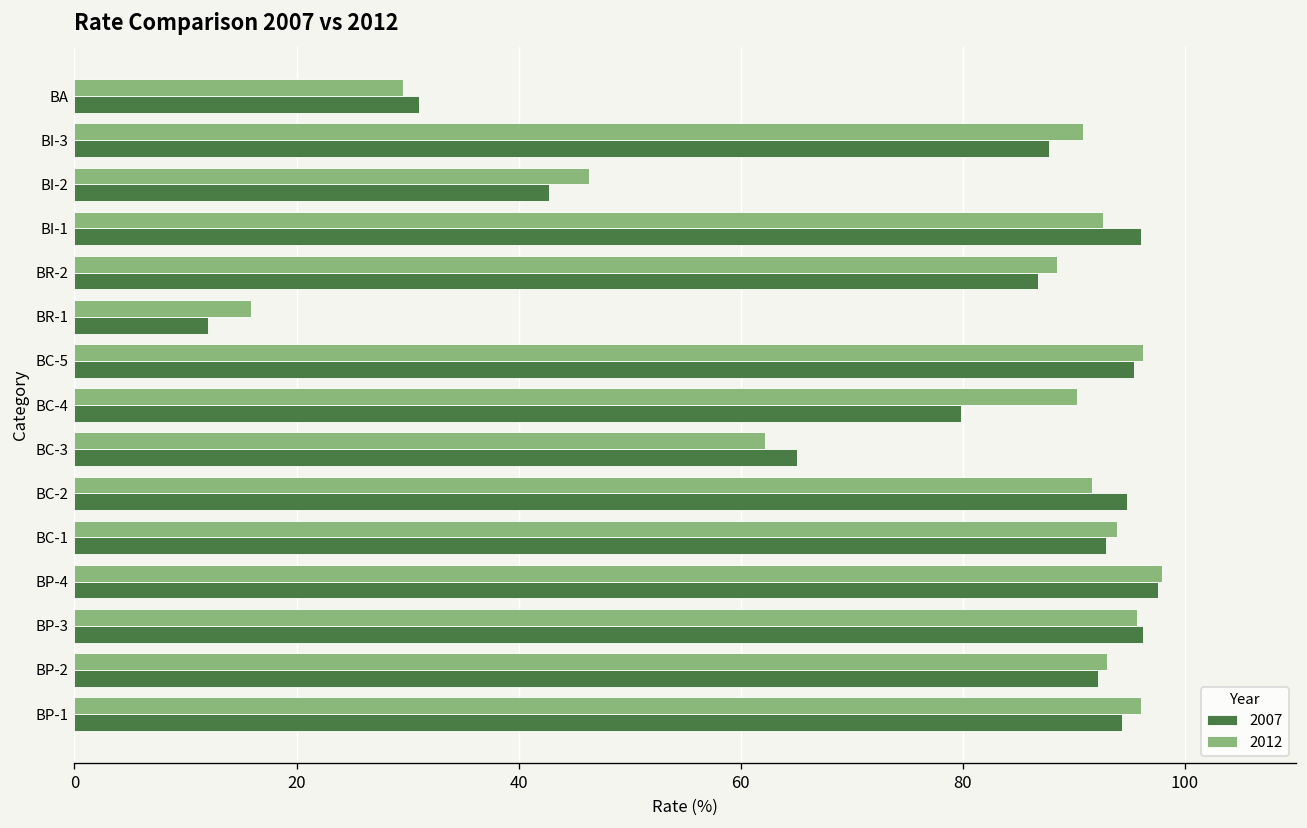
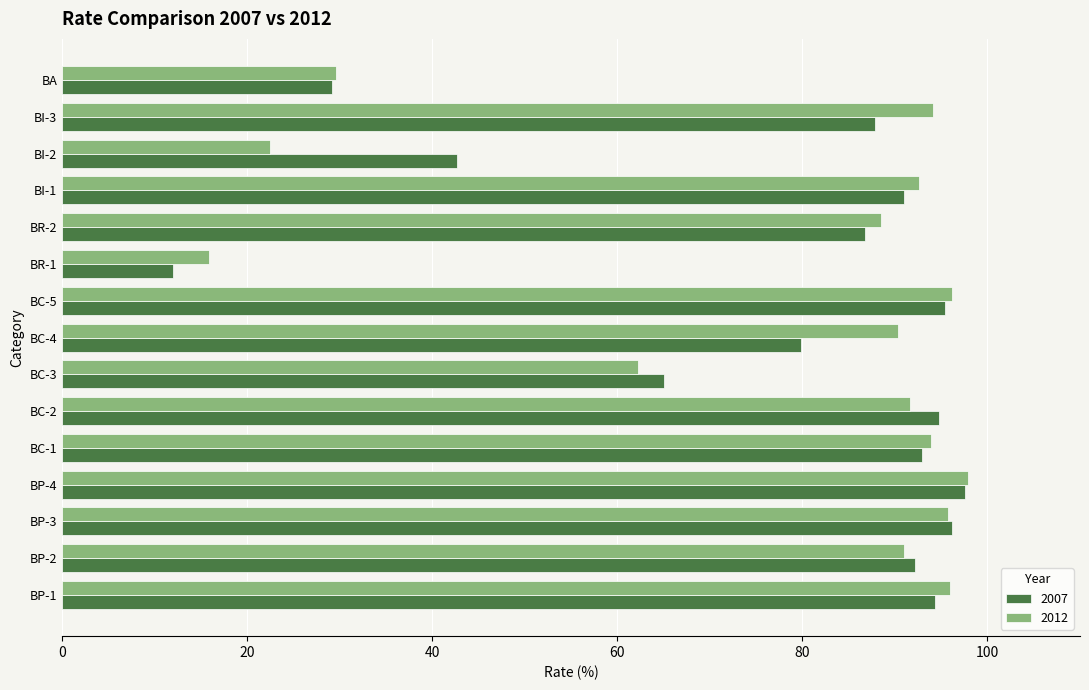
  {
    "2007": {
-     "BA": 31,
+     "BA": 29,
      "BI-3": 88,
      "BI-2": 43,
-     "BI-1": 96,
+     "BI-1": 91,
      "BR-2": 87,
      "BR-1": 12,
      "BC-5": 95,
      "BC-4": 80,
      "BC-3": 65,
      "BC-2": 95,
      "BC-1": 93,
      "BP-4": 98,
      "BP-3": 96,
      "BP-2": 92,
      "BP-1": 94
    },
    "2012": {
      "BA": 30,
-     "BI-3": 91,
-     "BI-2": 46,
+     "BI-3": 94,
+     "BI-2": 23,
      "BI-1": 93,
      "BR-2": 89,
      "BR-1": 16,
      "BC-5": 96,
      "BC-4": 90,
      "BC-3": 62,
      "BC-2": 92,
      "BC-1": 94,
      "BP-4": 98,
      "BP-3": 96,
-     "BP-2": 93,
+     "BP-2": 91,
      "BP-1": 96
    }
  }
